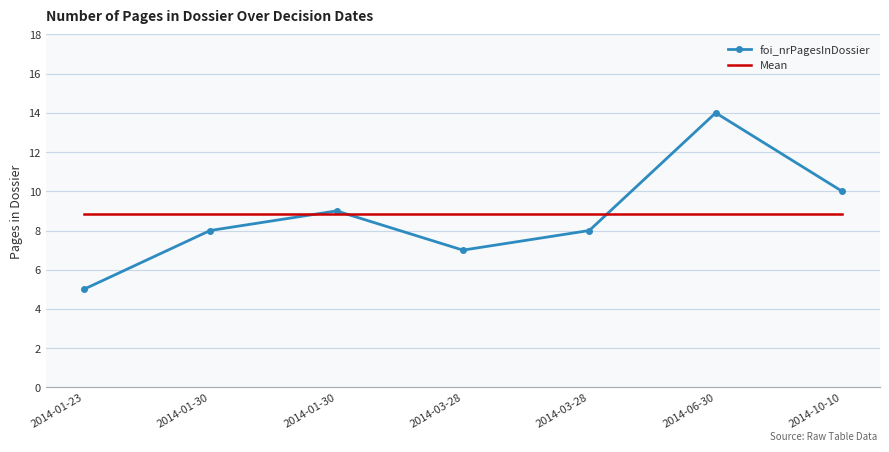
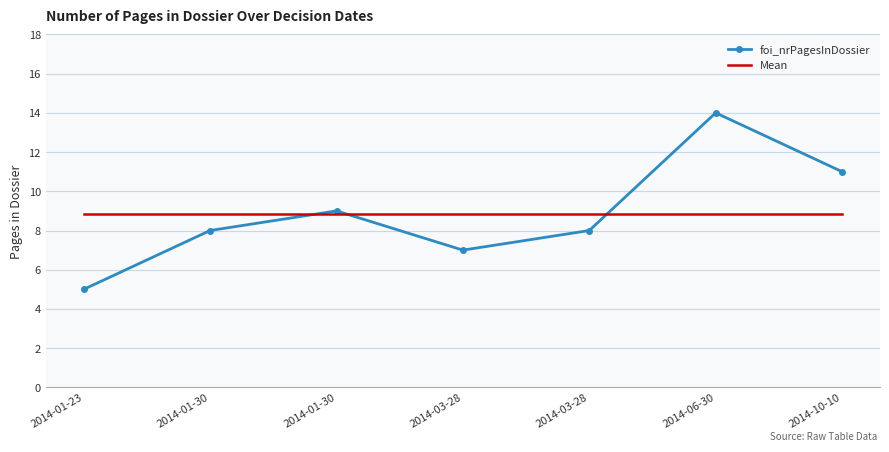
  {
    "foi_nrPagesInDossier": {
      "2014-01-23": 5,
      "2014-06-30": 14,
-     "2014-10-10": 10
+     "2014-10-10": 11
    },
    "Mean": {
      "2014-01-23": 8.9,
      "2014-06-30": 8.9,
      "2014-10-10": 8.9
    }
  }
